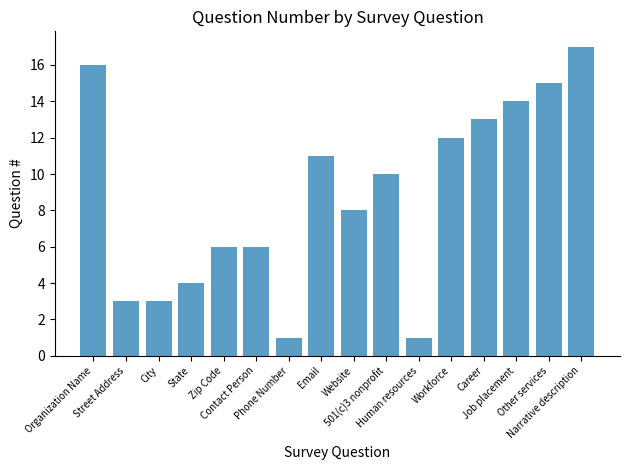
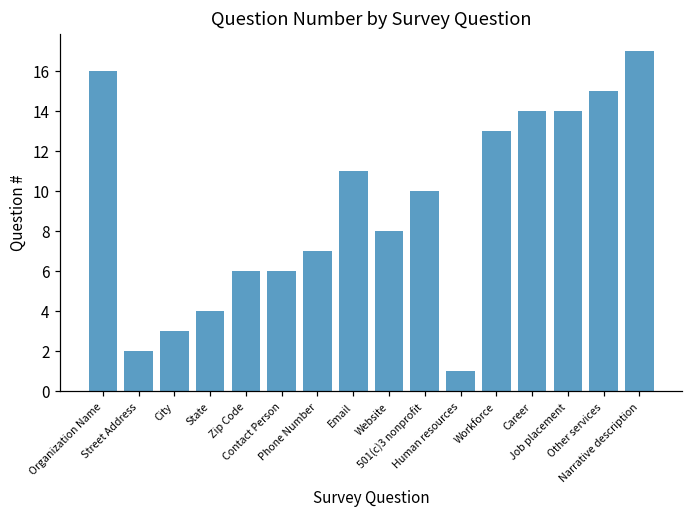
  {
    "Organization Name": 16,
-   "Street Address": 3,
+   "Street Address": 2,
    "City": 3,
    "State": 4,
    "Zip Code": 6,
    "Contact Person": 6,
-   "Phone Number": 1,
+   "Phone Number": 7,
    "Email": 11,
    "Website": 8,
    "501(c)3 nonprofit": 10,
    "Human resources": 1,
-   "Workforce": 12,
-   "Career": 13,
+   "Workforce": 13,
+   "Career": 14,
    "Job placement": 14,
    "Other services": 15,
    "Narrative description": 17
  }
